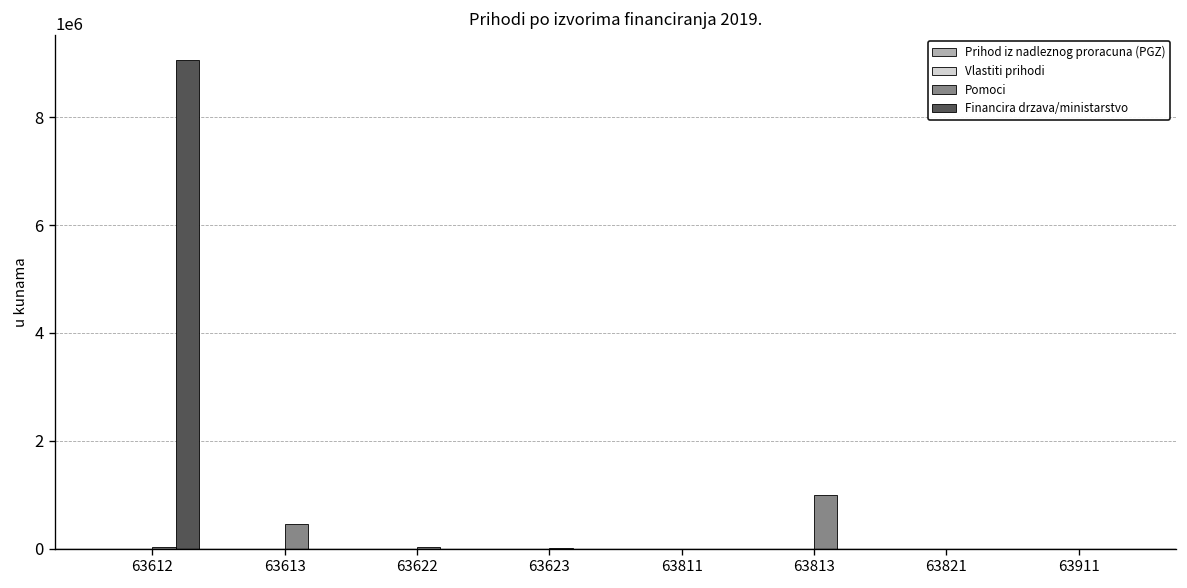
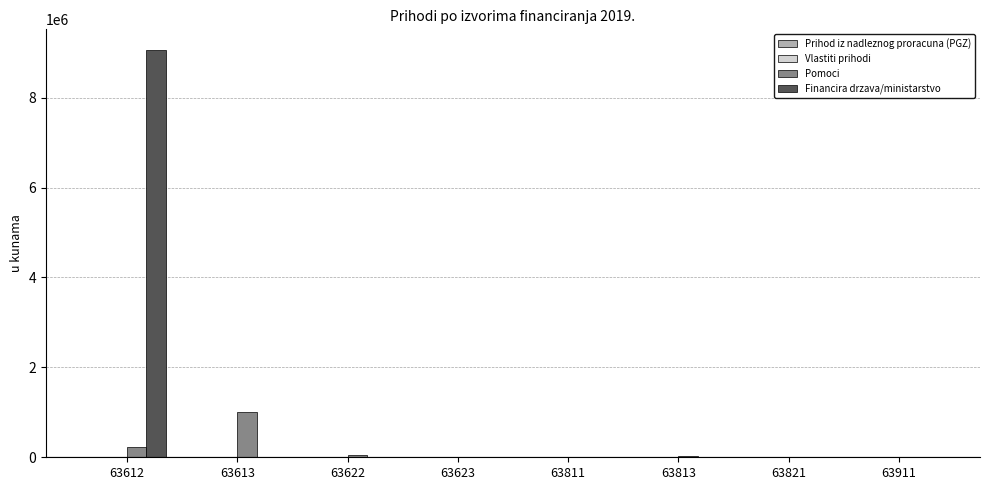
  {
    "Prihod iz nadleznog proracuna (PGZ)": {
      "63612": 0,
      "63613": 0,
      "63622": 0,
      "63623": 0,
      "63811": 0,
      "63813": 0,
      "63821": 0,
      "63911": 0
    },
    "Vlastiti prihodi": {
      "63612": 0,
      "63613": 0,
      "63622": 0,
      "63623": 0,
      "63811": 0,
      "63813": 0,
      "63821": 0,
      "63911": 0
    },
    "Pomoci": {
-     "63612": 0,
-     "63613": 500000,
+     "63612": 200000,
+     "63613": 1000000,
      "63811": 0,
-     "63813": 1000000,
+     "63813": 0,
      "63821": 0,
      "63911": 0
    },
    "Financira drzava/ministarstvo": {
      "63612": 9100000,
      "63613": 0,
      "63622": 0,
      "63623": 0,
      "63811": 0,
      "63813": 0,
      "63821": 0,
      "63911": 0
    }
  }
